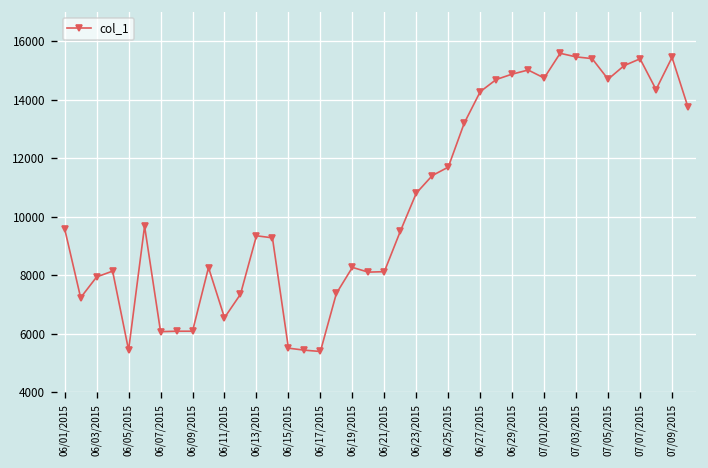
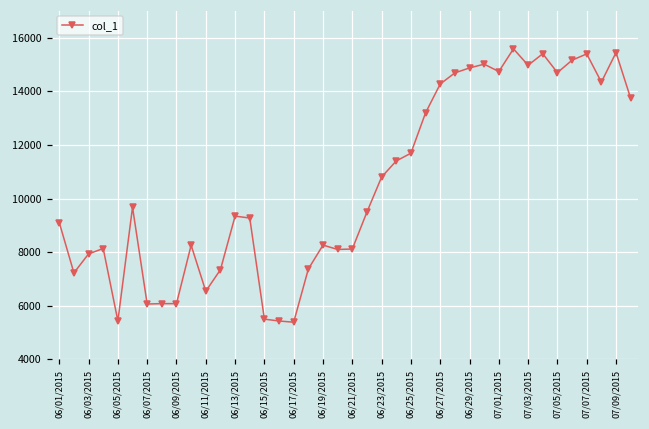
  {
-   "06/01/2015": 9600,
+   "06/01/2015": 9100,
    "06/03/2015": 7900,
    "06/05/2015": 5400,
    "06/07/2015": 6100,
    "06/09/2015": 6100,
    "06/11/2015": 6500,
    "06/13/2015": 9300,
    "06/15/2015": 5500,
    "06/17/2015": 5400,
    "06/19/2015": 8300,
    "06/21/2015": 8100,
    "06/23/2015": 10800,
    "06/25/2015": 11700,
    "06/27/2015": 14300,
    "06/29/2015": 14900,
    "07/01/2015": 14700,
-   "07/03/2015": 15500,
+   "07/03/2015": 15000,
    "07/05/2015": 14700,
    "07/07/2015": 15400,
    "07/09/2015": 15400
  }
